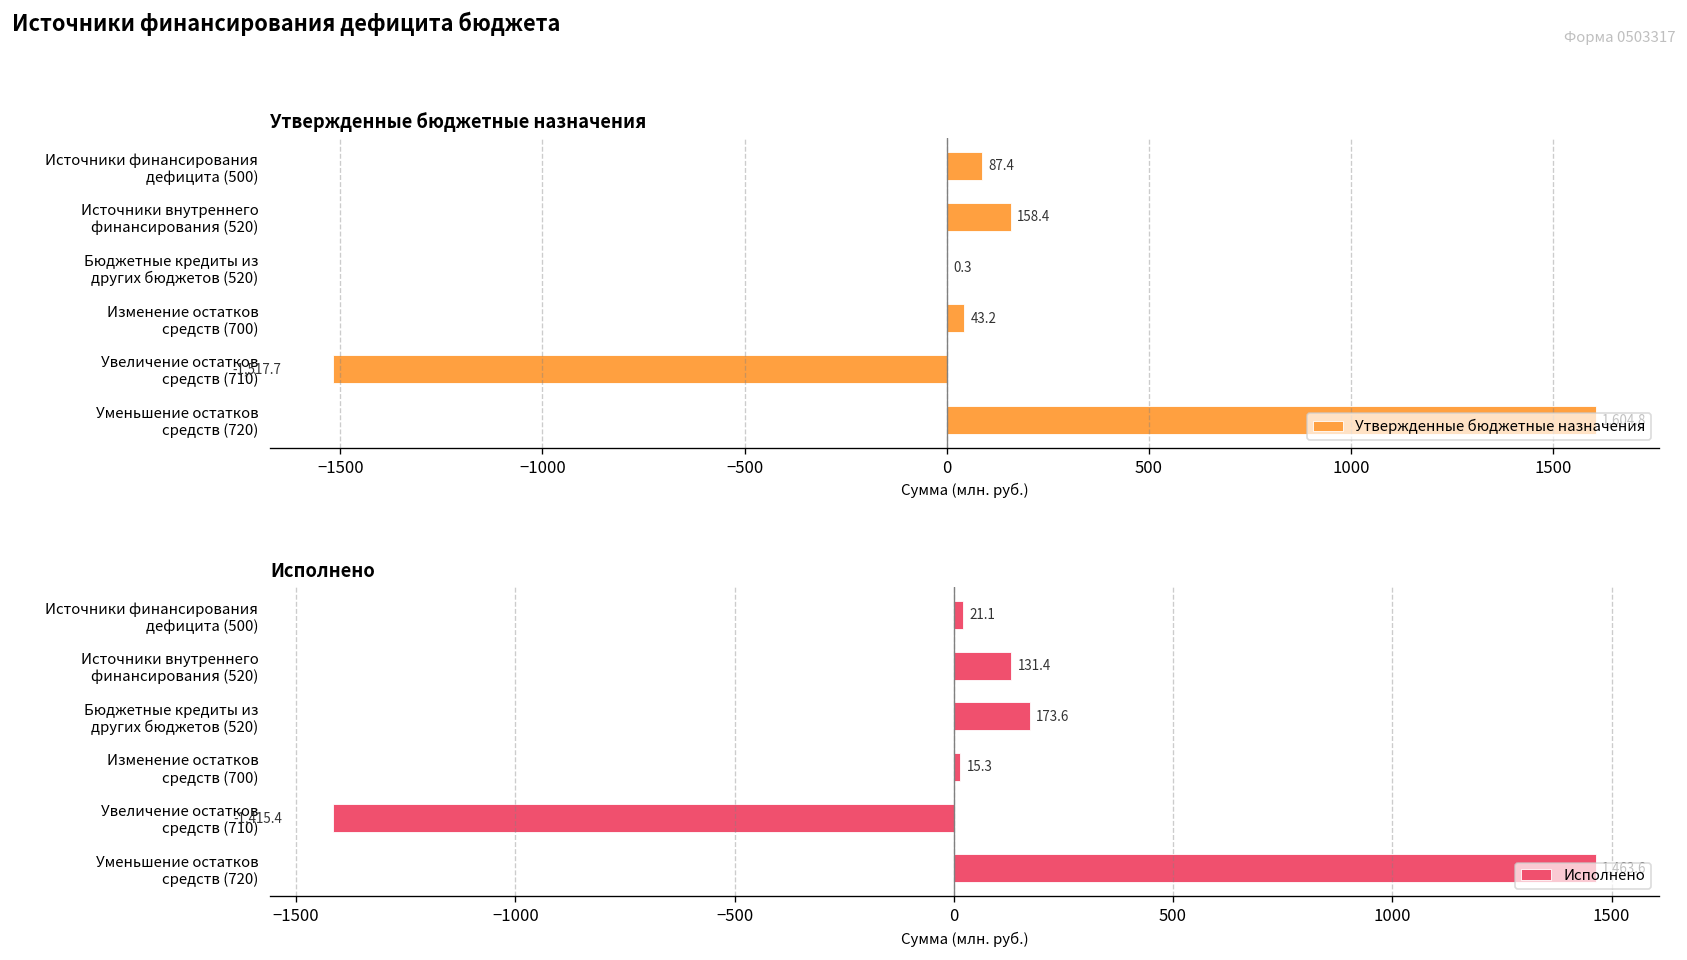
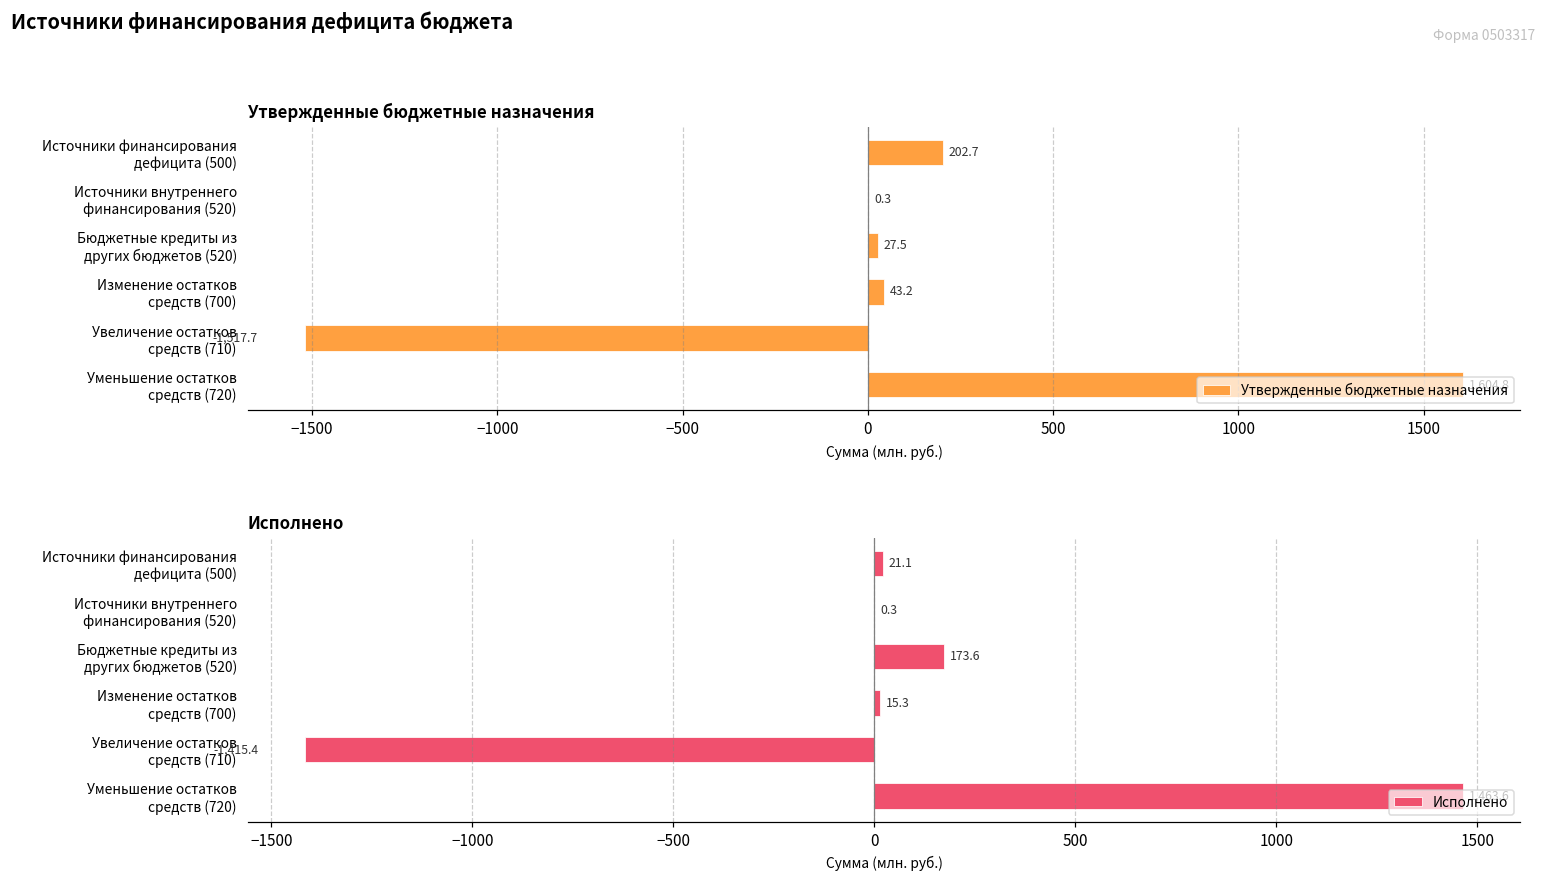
  {
    "Утвержденные бюджетные назначения": {
-     "Источники финансирования дефицита (500)": 87.4,
-     "Источники внутреннего финансирования (520)": 158.4,
-     "Бюджетные кредиты из других бюджетов (520)": 0.3,
+     "Источники финансирования дефицита (500)": 202.7,
+     "Источники внутреннего финансирования (520)": 0.3,
+     "Бюджетные кредиты из других бюджетов (520)": 27.5,
      "Изменение остатков средств (700)": 43.2
    },
    "Исполнено": {
      "Источники финансирования дефицита (500)": 21.1,
-     "Источники внутреннего финансирования (520)": 131.4,
+     "Источники внутреннего финансирования (520)": 0.3,
      "Бюджетные кредиты из других бюджетов (520)": 173.6,
      "Изменение остатков средств (700)": 15.3
    }
  }
